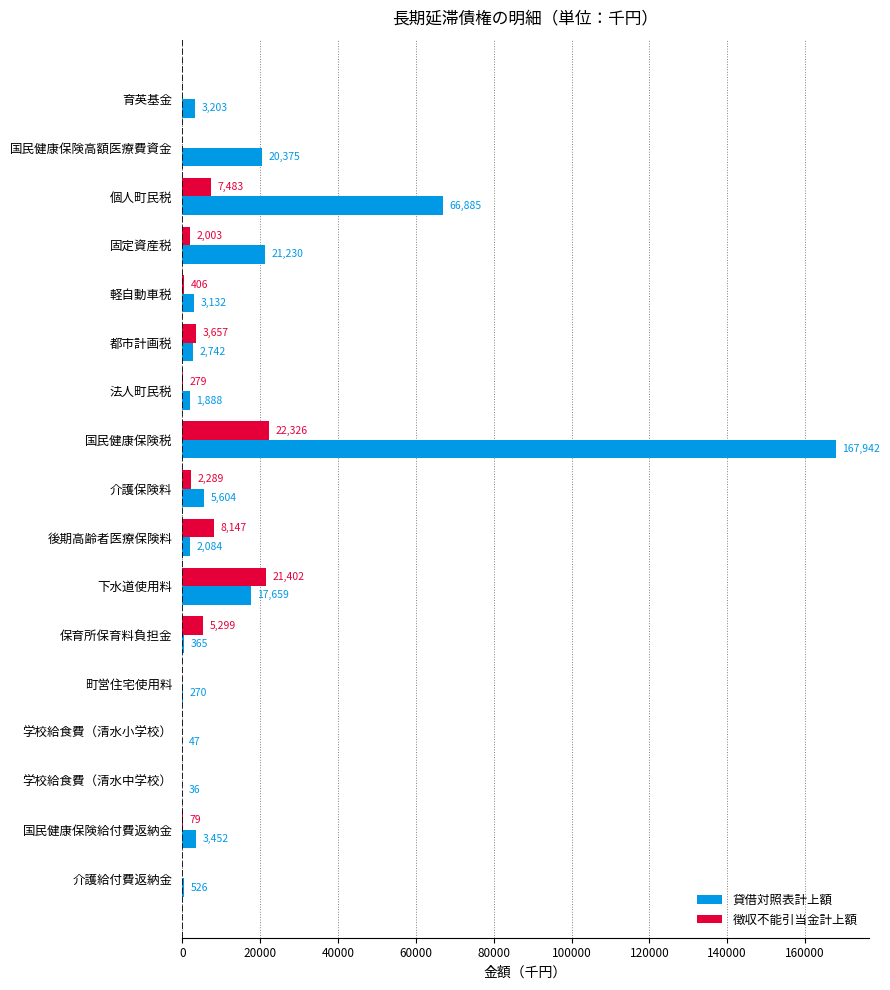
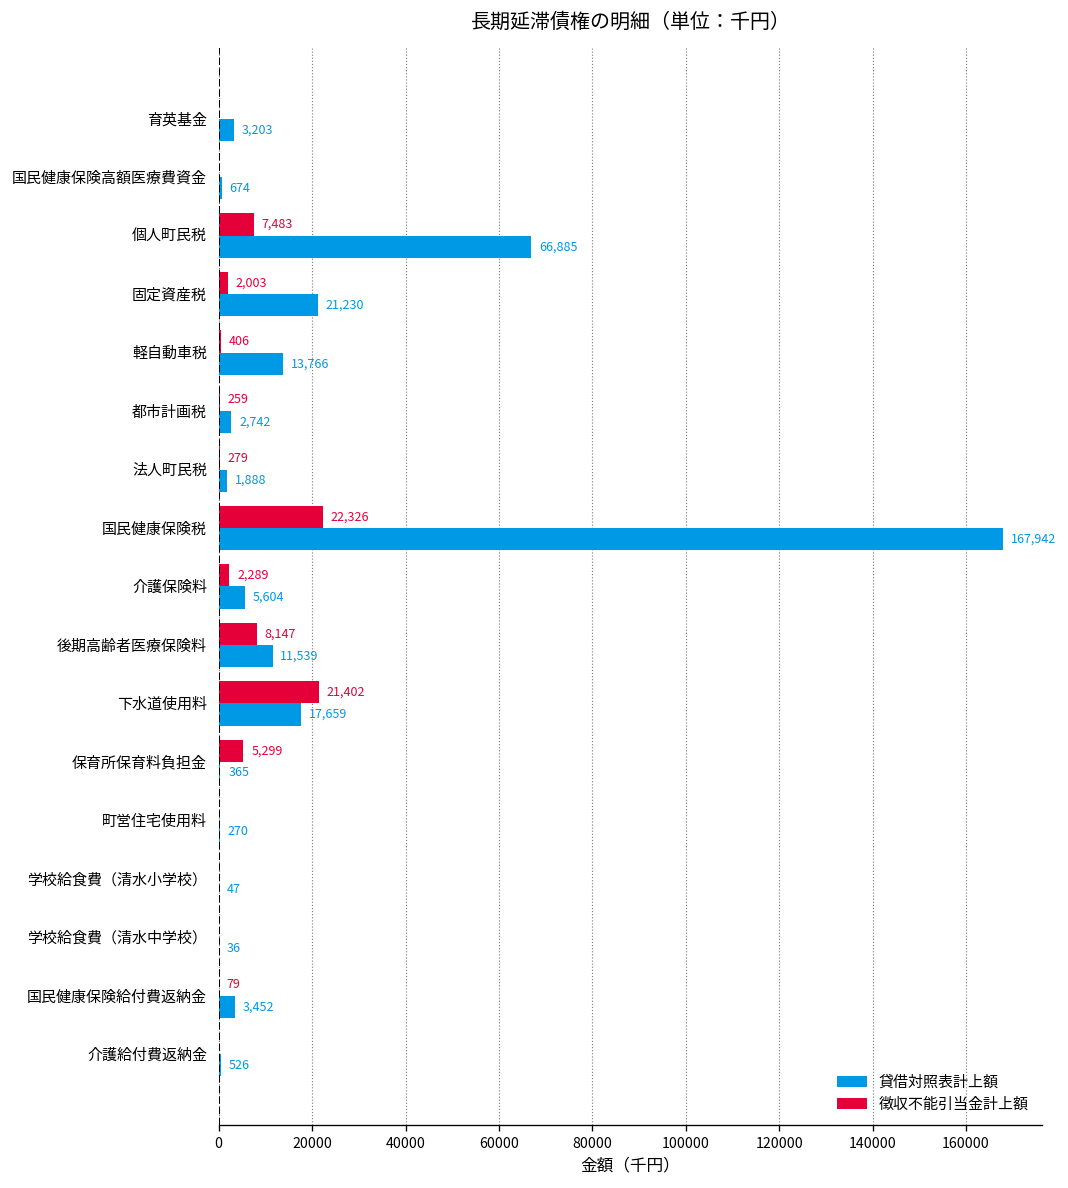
  {
    "貸借対照表計上額": {
      "育英基金": "3,203",
-     "国民健康保険高額医療費資金": "20,375",
+     "国民健康保険高額医療費資金": "674",
      "個人町民税": "66,885",
      "固定資産税": "21,230",
-     "軽自動車税": "3,132",
+     "軽自動車税": "13,766",
      "都市計画税": "2,742",
      "法人町民税": "1,888",
      "国民健康保険税": "167,942",
      "介護保険料": "5,604",
-     "後期高齢者医療保険料": "2,084",
+     "後期高齢者医療保険料": "11,539",
      "下水道使用料": "17,659",
      "保育所保育料負担金": "365",
      "町営住宅使用料": "270",
      "学校給食費（清水小学校）": "47",
      "学校給食費（清水中学校）": "36",
      "国民健康保険給付費返納金": "3,452",
      "介護給付費返納金": "526"
    },
    "徴収不能引当金計上額": {
      "個人町民税": "7,483",
      "固定資産税": "2,003",
      "軽自動車税": "406",
-     "都市計画税": "3,657",
+     "都市計画税": "259",
      "法人町民税": "279",
      "国民健康保険税": "22,326",
      "介護保険料": "2,289",
      "後期高齢者医療保険料": "8,147",
      "下水道使用料": "21,402",
      "保育所保育料負担金": "5,299",
      "国民健康保険給付費返納金": "79"
    }
  }
